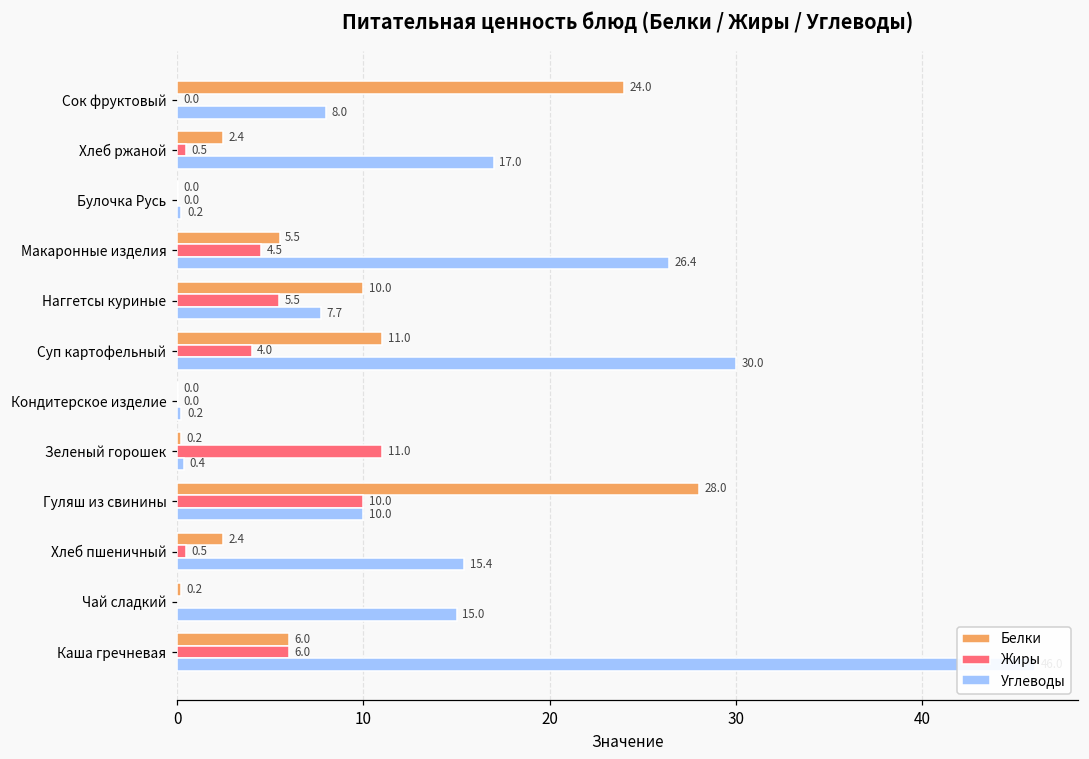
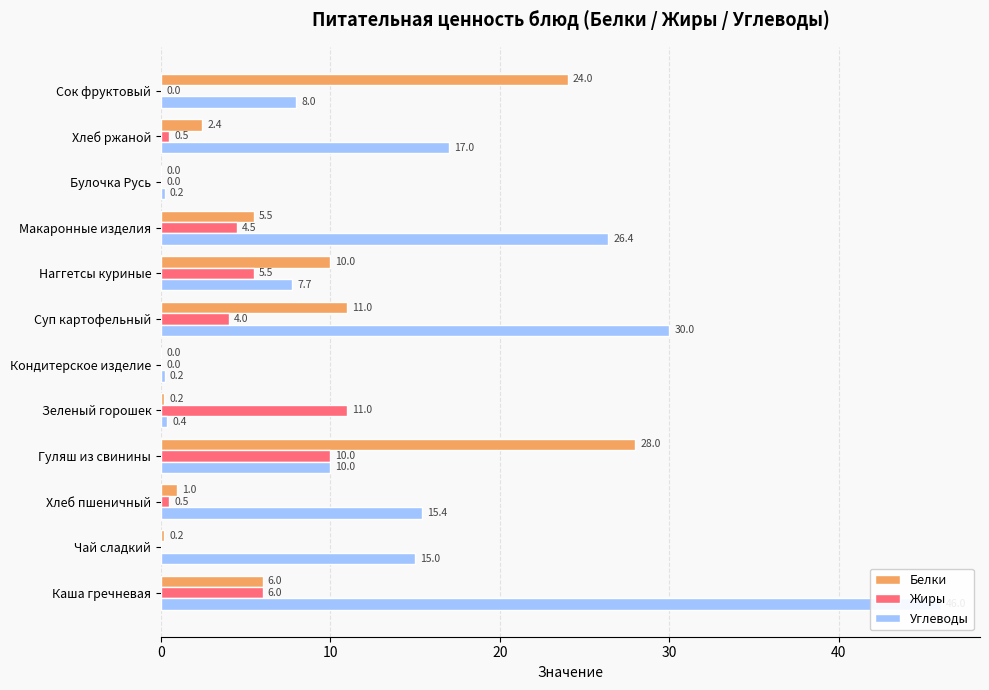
  {
    "Белки": {
      "Сок фруктовый": 24.0,
      "Хлеб ржаной": 2.4,
      "Булочка Русь": 0.0,
      "Макаронные изделия": 5.5,
      "Наггетсы куриные": 10.0,
      "Суп картофельный": 11.0,
      "Кондитерское изделие": 0.0,
      "Зеленый горошек": 0.2,
      "Гуляш из свинины": 28.0,
-     "Хлеб пшеничный": 2.4,
+     "Хлеб пшеничный": 1.0,
      "Чай сладкий": 0.2,
      "Каша гречневая": 6.0
    },
    "Жиры": {
      "Сок фруктовый": 0.0,
      "Хлеб ржаной": 0.5,
      "Булочка Русь": 0.0,
      "Макаронные изделия": 4.5,
      "Наггетсы куриные": 5.5,
      "Суп картофельный": 4.0,
      "Кондитерское изделие": 0.0,
      "Зеленый горошек": 11.0,
      "Гуляш из свинины": 10.0,
      "Хлеб пшеничный": 0.5,
      "Каша гречневая": 6.0
    },
    "Углеводы": {
      "Сок фруктовый": 8.0,
      "Хлеб ржаной": 17.0,
      "Булочка Русь": 0.2,
      "Макаронные изделия": 26.4,
      "Наггетсы куриные": 7.7,
      "Суп картофельный": 30.0,
      "Кондитерское изделие": 0.2,
      "Зеленый горошек": 0.4,
      "Гуляш из свинины": 10.0,
      "Хлеб пшеничный": 15.4,
      "Чай сладкий": 15.0
    }
  }
